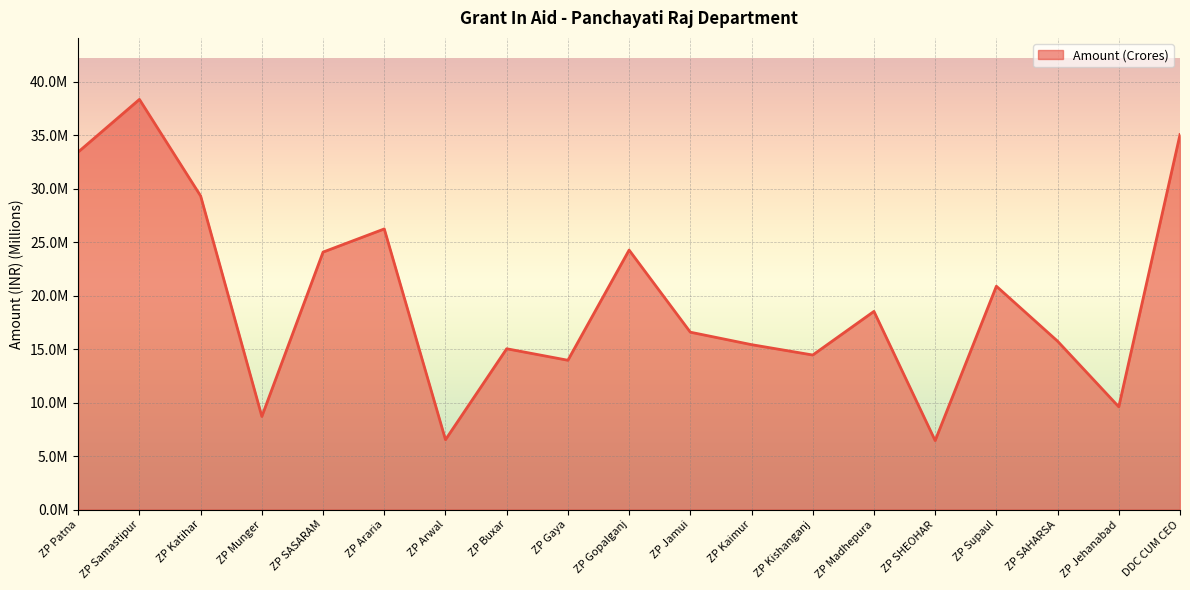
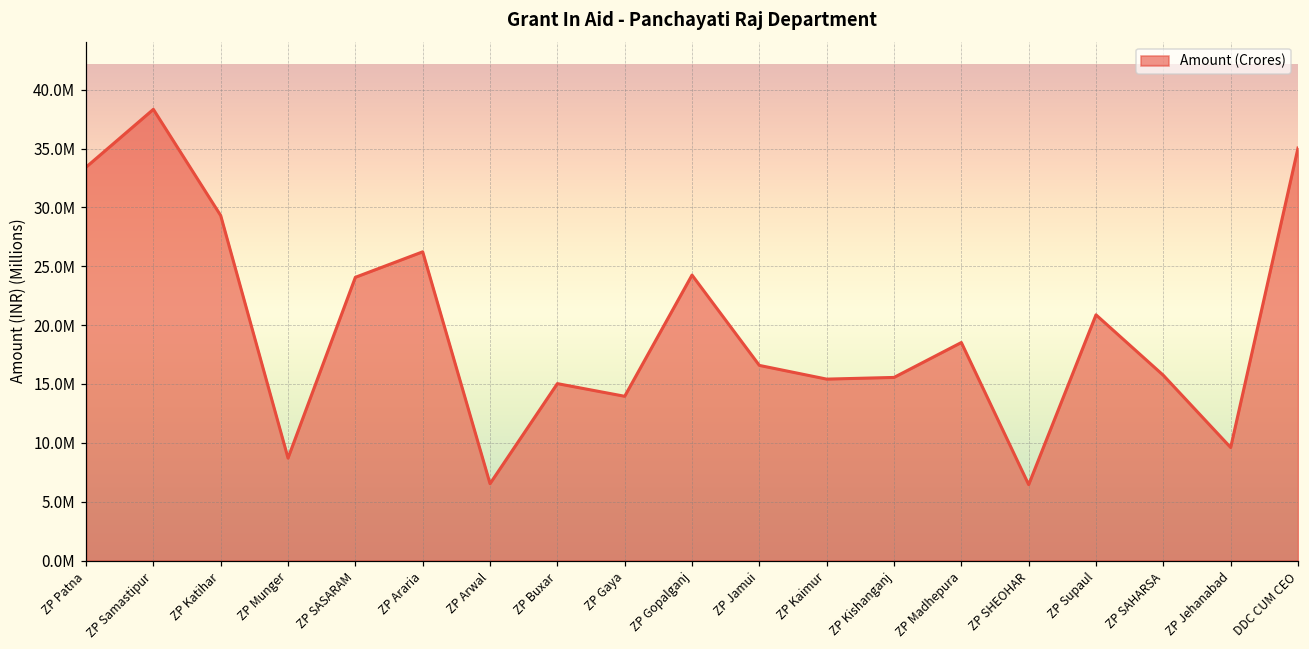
  {
    "ZP Patna": 33400000,
    "ZP Samastipur": 38300000,
    "ZP Katihar": 29300000,
    "ZP Munger": 8700000,
    "ZP SASARAM": 24100000,
    "ZP Araria": 26200000,
    "ZP Arwal": 6500000,
    "ZP Buxar": 15000000,
    "ZP Gaya": 14000000,
    "ZP Gopalganj": 24300000,
    "ZP Jamui": 16600000,
    "ZP Kaimur": 15400000,
-   "ZP Kishanganj": 14400000,
+   "ZP Kishanganj": 15600000,
    "ZP Madhepura": 18500000,
    "ZP SHEOHAR": 6400000,
    "ZP Supaul": 20900000,
    "ZP SAHARSA": 15700000,
    "ZP Jehanabad": 9600000,
    "DDC CUM CEO": 35000000
  }
